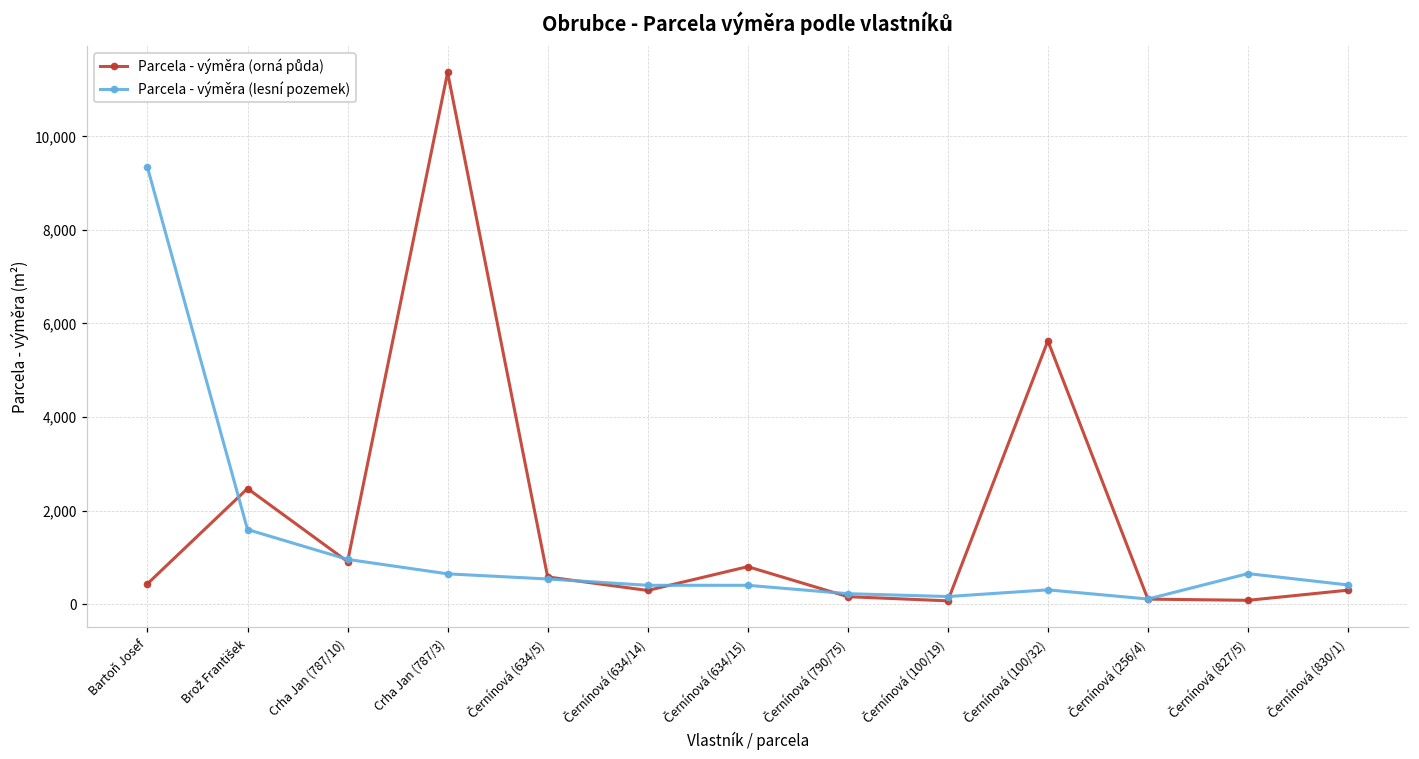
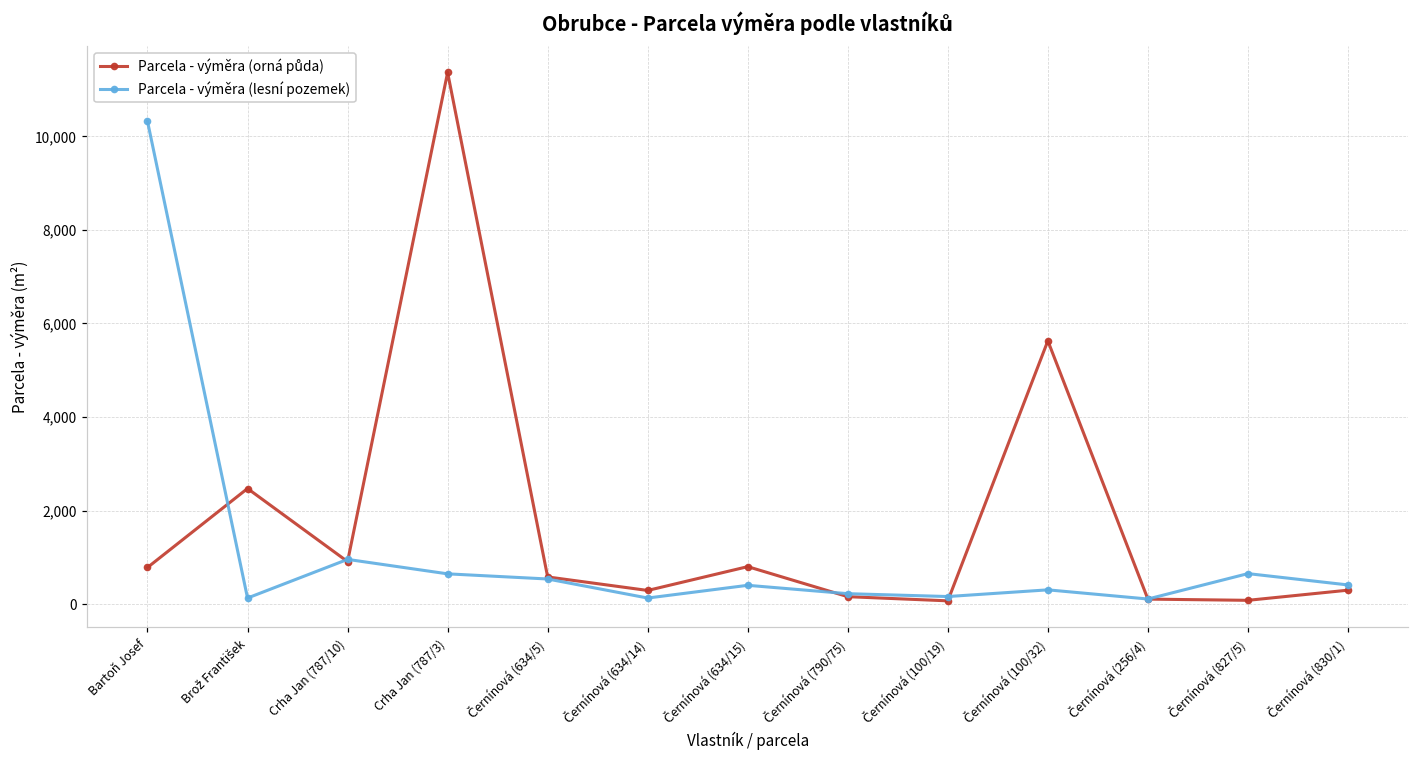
  {
    "Parcela - výměra (orná půda)": {
-     "Bartoň Josef": "400",
+     "Bartoň Josef": "800",
      "Brož František": "2,500",
      "Crha Jan (787/3)": "11,400",
      "Černínová (634/14)": "300",
      "Černínová (634/15)": "800",
      "Černínová (790/75)": "200",
      "Černínová (100/19)": "100",
      "Černínová (100/32)": "5,600",
      "Černínová (827/5)": "100",
      "Černínová (830/1)": "300"
    },
    "Parcela - výměra (lesní pozemek)": {
-     "Bartoň Josef": "9,300",
-     "Brož František": "1,600",
+     "Bartoň Josef": "10,300",
+     "Brož František": "100",
      "Crha Jan (787/3)": "600",
-     "Černínová (634/14)": "400",
+     "Černínová (634/14)": "100",
      "Černínová (634/15)": "400",
      "Černínová (790/75)": "200",
      "Černínová (100/19)": "200",
      "Černínová (100/32)": "300",
      "Černínová (827/5)": "700",
      "Černínová (830/1)": "400"
    }
  }
